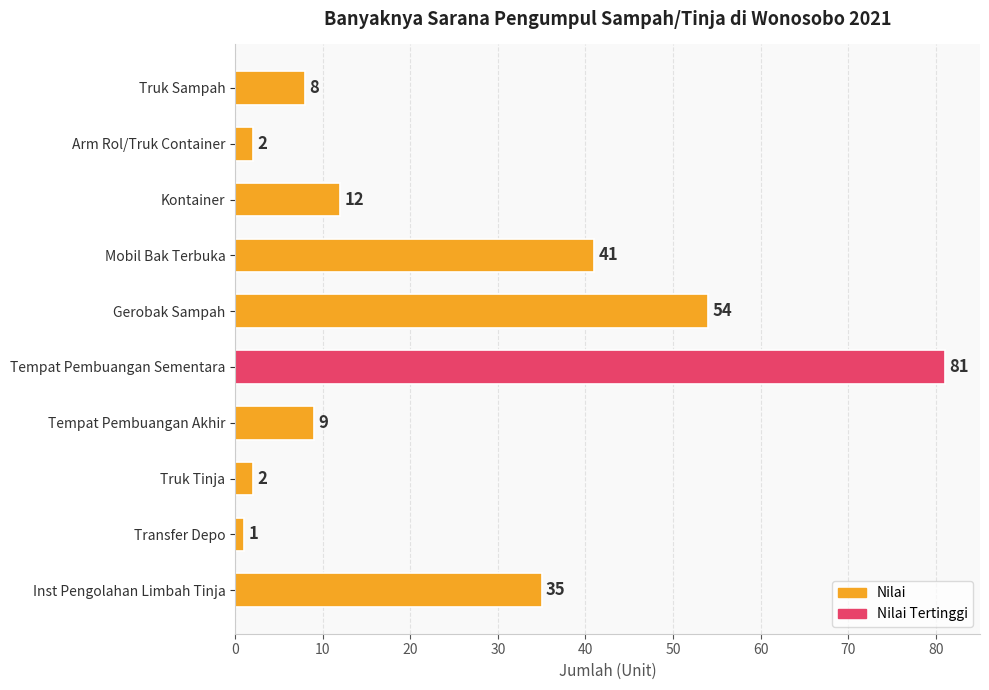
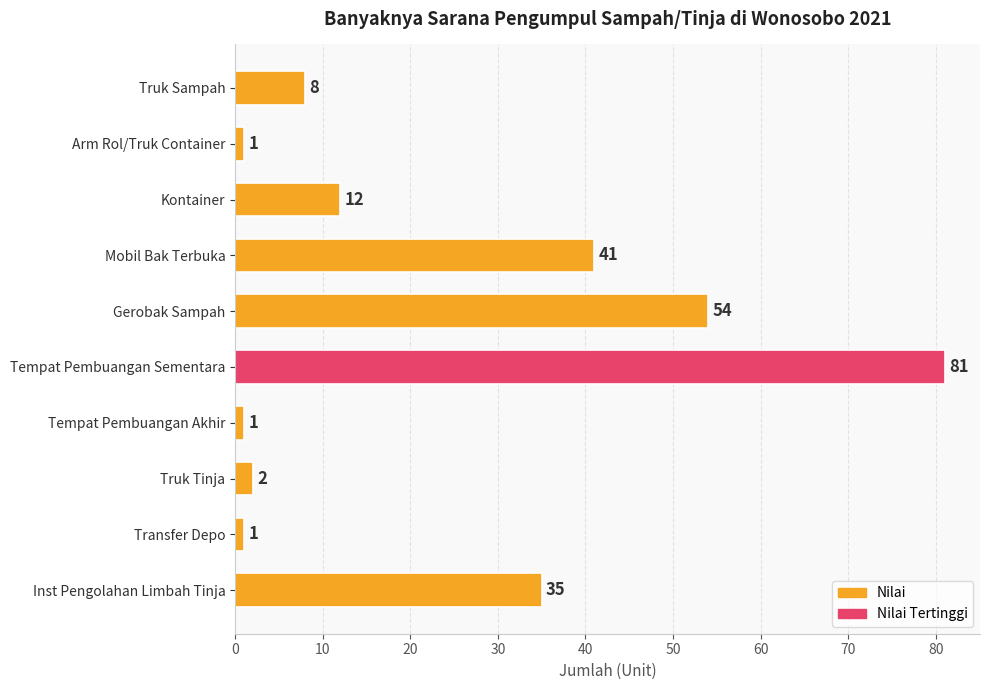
  {
    "Truk Sampah": 8,
-   "Arm Rol/Truk Container": 2,
+   "Arm Rol/Truk Container": 1,
    "Kontainer": 12,
    "Mobil Bak Terbuka": 41,
    "Gerobak Sampah": 54,
    "Tempat Pembuangan Sementara": 81,
-   "Tempat Pembuangan Akhir": 9,
+   "Tempat Pembuangan Akhir": 1,
    "Truk Tinja": 2,
    "Transfer Depo": 1,
    "Inst Pengolahan Limbah Tinja": 35
  }
